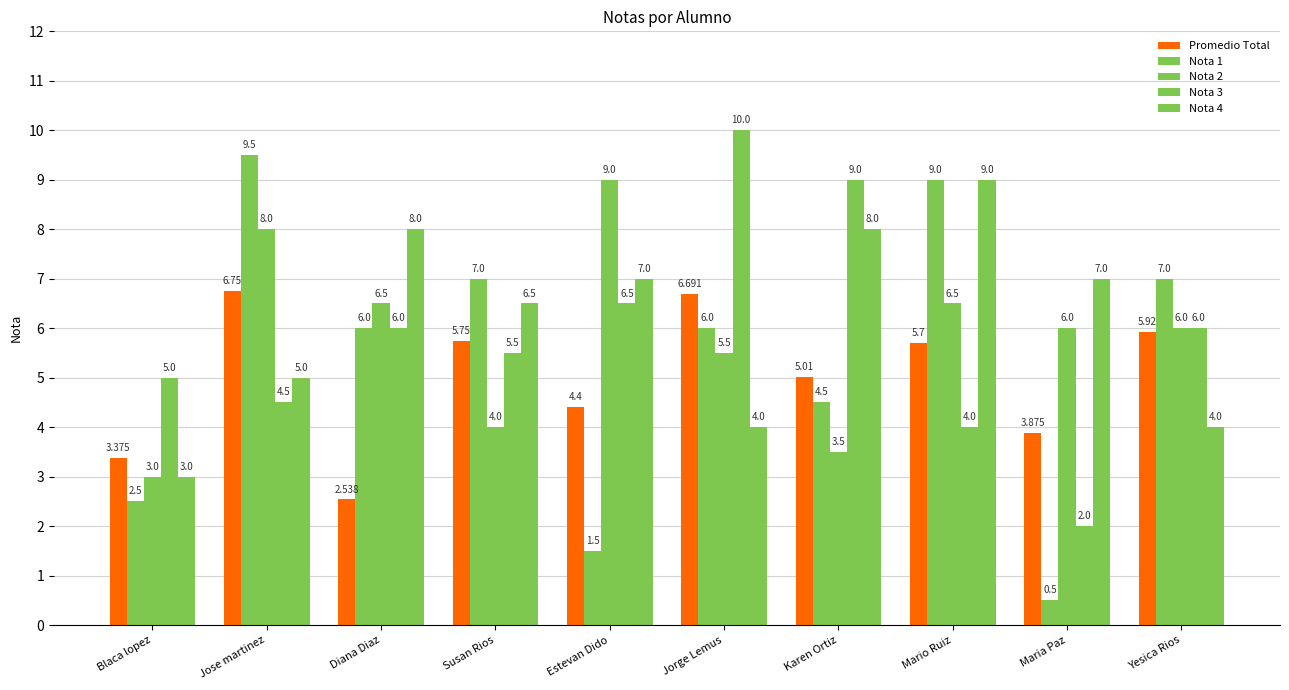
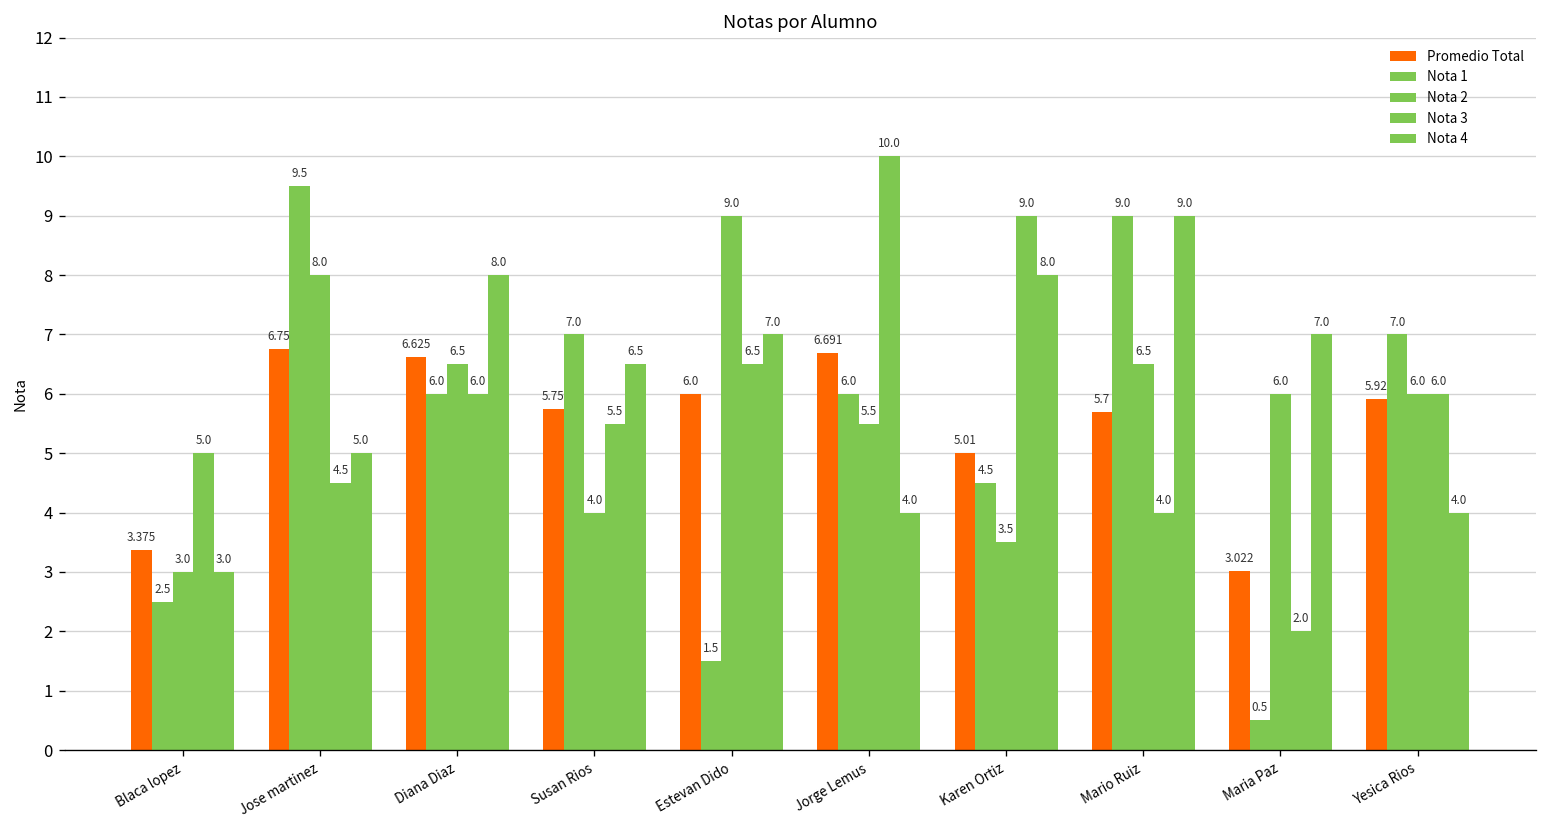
  {
    "Promedio Total": {
      "Blaca lopez": 3.375,
      "Jose martinez": 6.75,
-     "Diana Diaz": 2.538,
+     "Diana Diaz": 6.625,
      "Susan Rios": 5.75,
-     "Estevan Dido": 4.4,
+     "Estevan Dido": 6.0,
      "Jorge Lemus": 6.691,
      "Karen Ortiz": 5.01,
      "Mario Ruiz": 5.7,
-     "Maria Paz": 3.875,
+     "Maria Paz": 3.022,
      "Yesica Rios": 5.92
    }
  }
